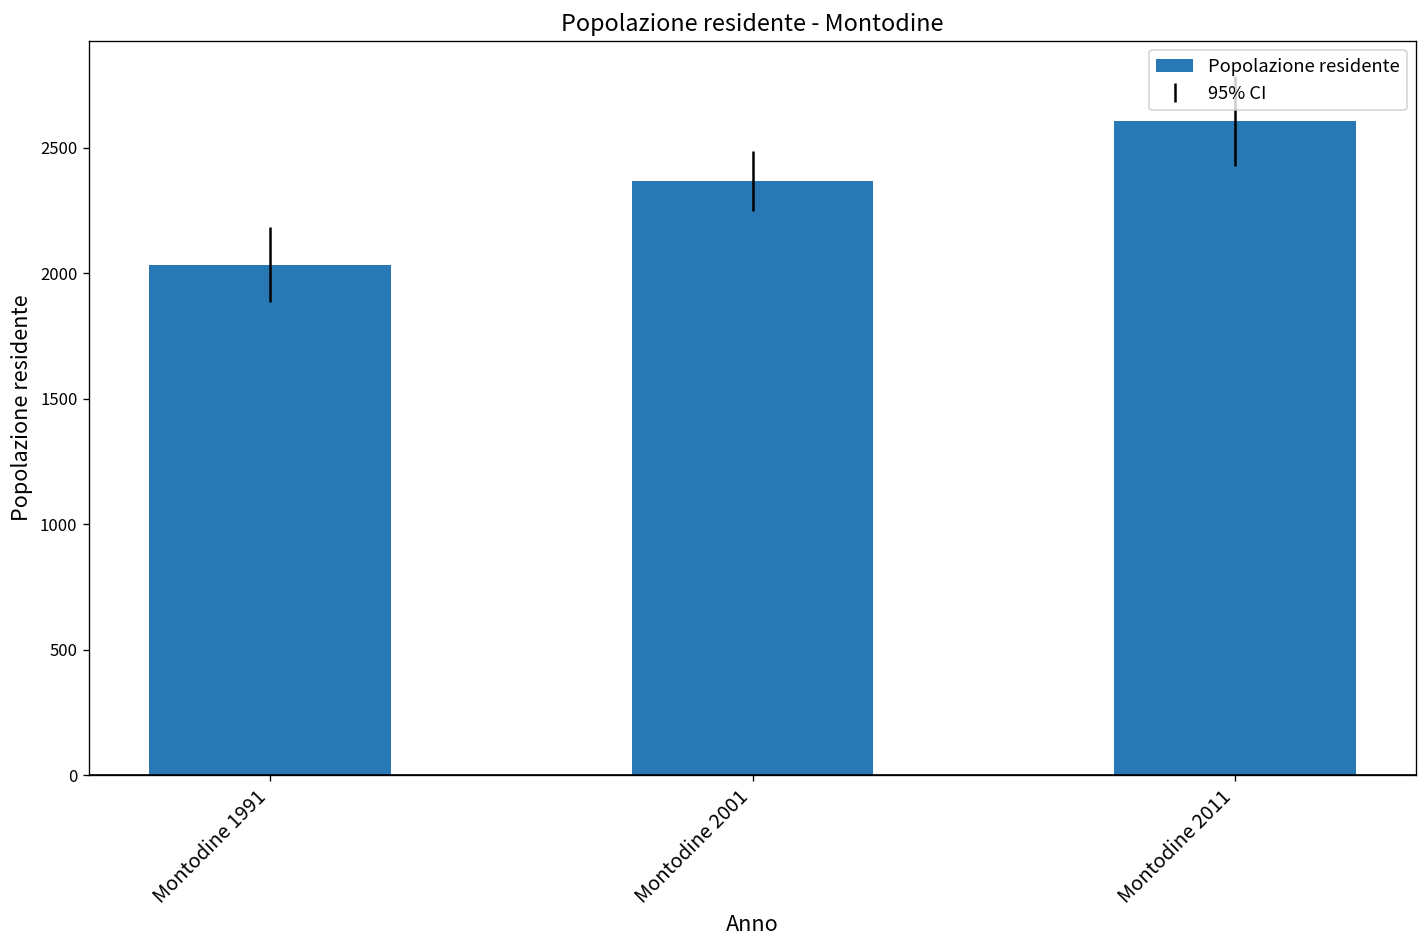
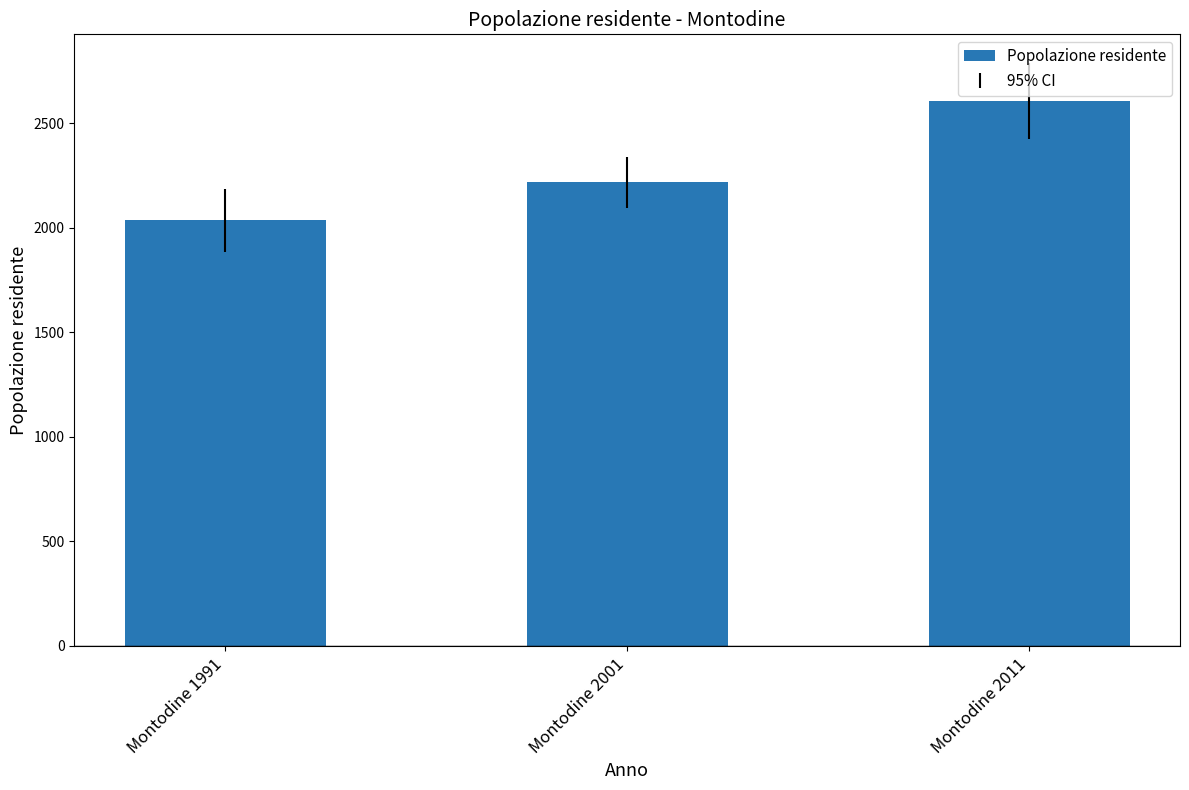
  {
    "Montodine 1991": 2040,
-   "Montodine 2001": 2370,
+   "Montodine 2001": 2220,
    "Montodine 2011": 2610
  }
